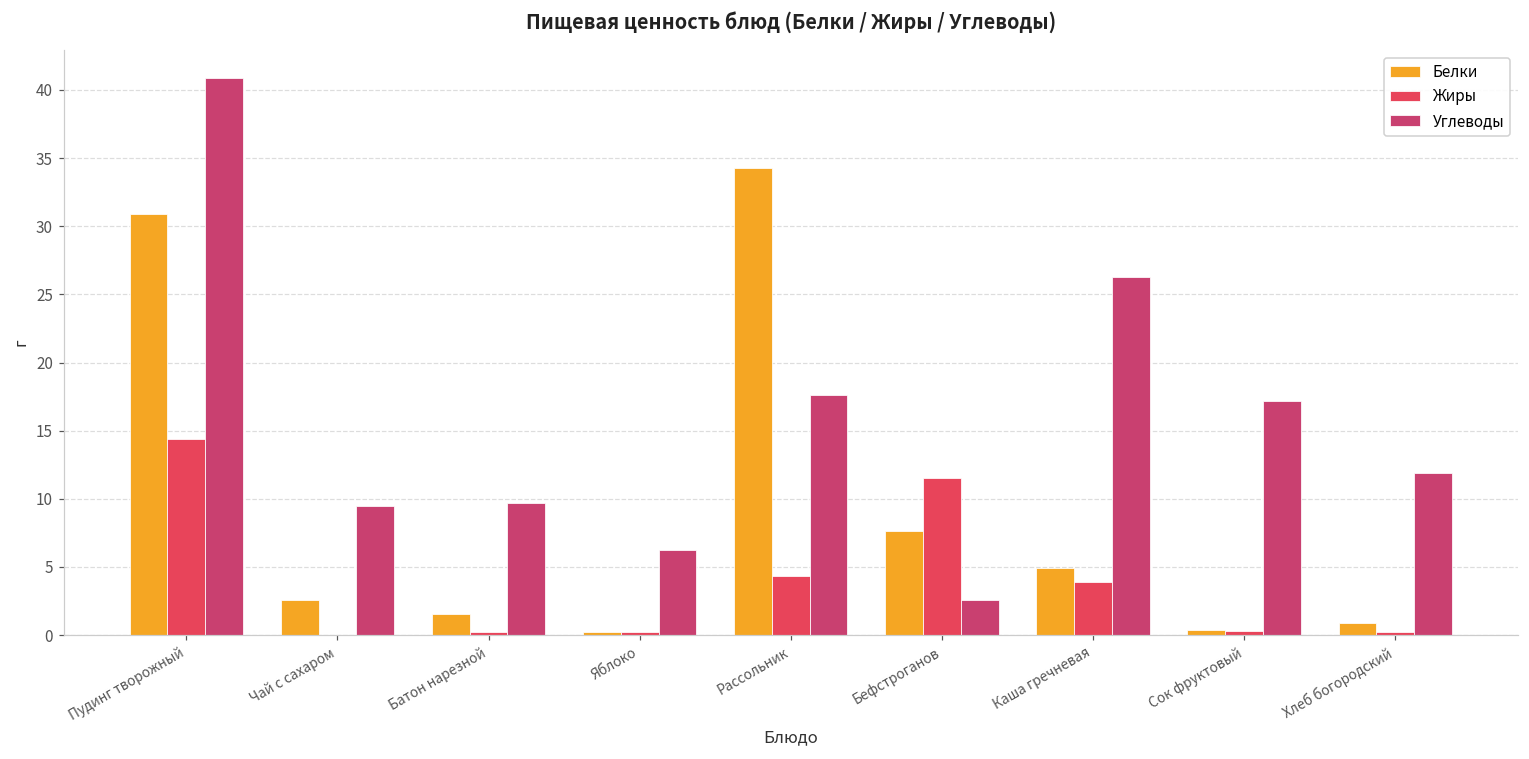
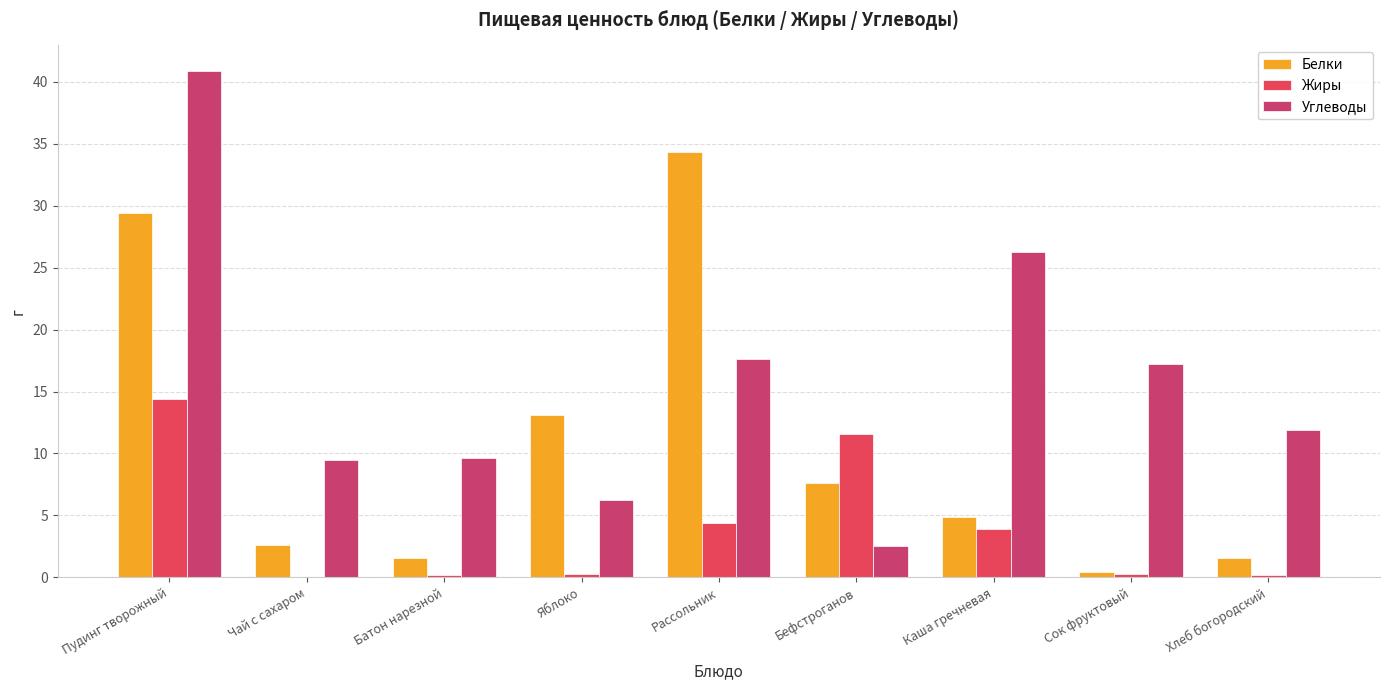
  {
    "Белки": {
-     "Пудинг творожный": 30.9,
+     "Пудинг творожный": 29.4,
      "Чай с сахаром": 2.6,
      "Батон нарезной": 1.6,
-     "Яблоко": 0.3,
+     "Яблоко": 13.1,
      "Рассольник": 34.3,
      "Бефстроганов": 7.6,
      "Каша гречневая": 4.9,
      "Сок фруктовый": 0.4,
-     "Хлеб богородский": 0.9
+     "Хлеб богородский": 1.6
    }
  }
